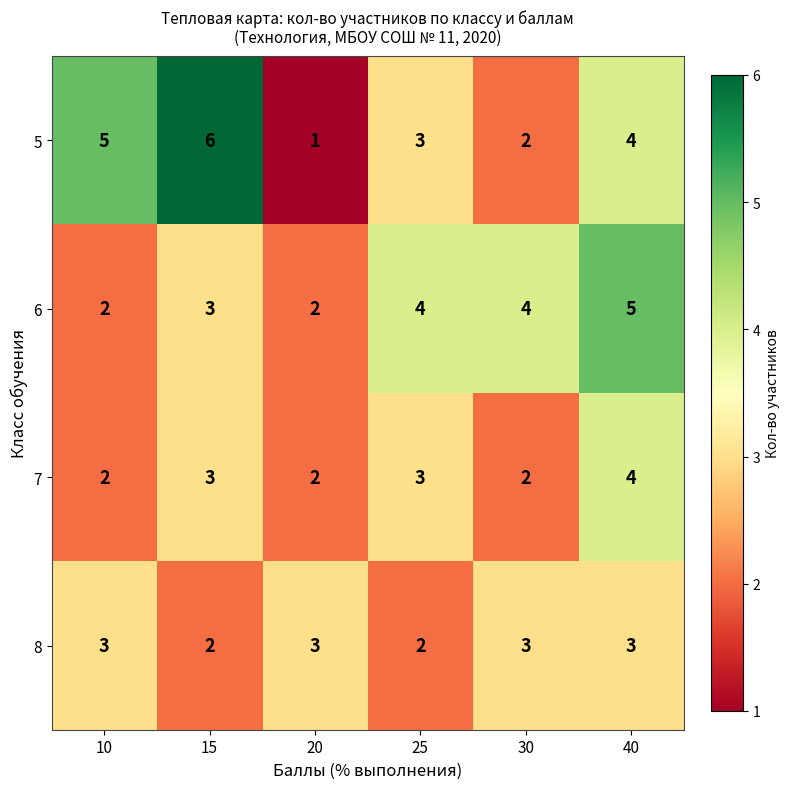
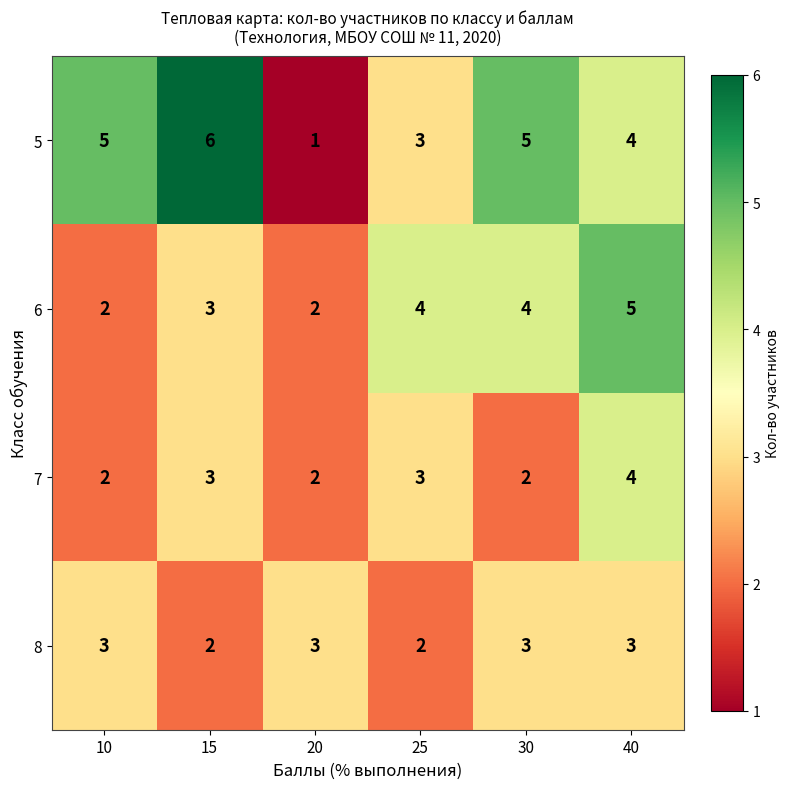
  {
    "5": {
      "10": 5,
      "15": 6,
      "20": 1,
      "25": 3,
-     "30": 2,
+     "30": 5,
      "40": 4
    },
    "6": {
      "10": 2,
      "15": 3,
      "20": 2,
      "25": 4,
      "30": 4,
      "40": 5
    },
    "7": {
      "10": 2,
      "15": 3,
      "20": 2,
      "25": 3,
      "30": 2,
      "40": 4
    },
    "8": {
      "10": 3,
      "15": 2,
      "20": 3,
      "25": 2,
      "30": 3,
      "40": 3
    }
  }
